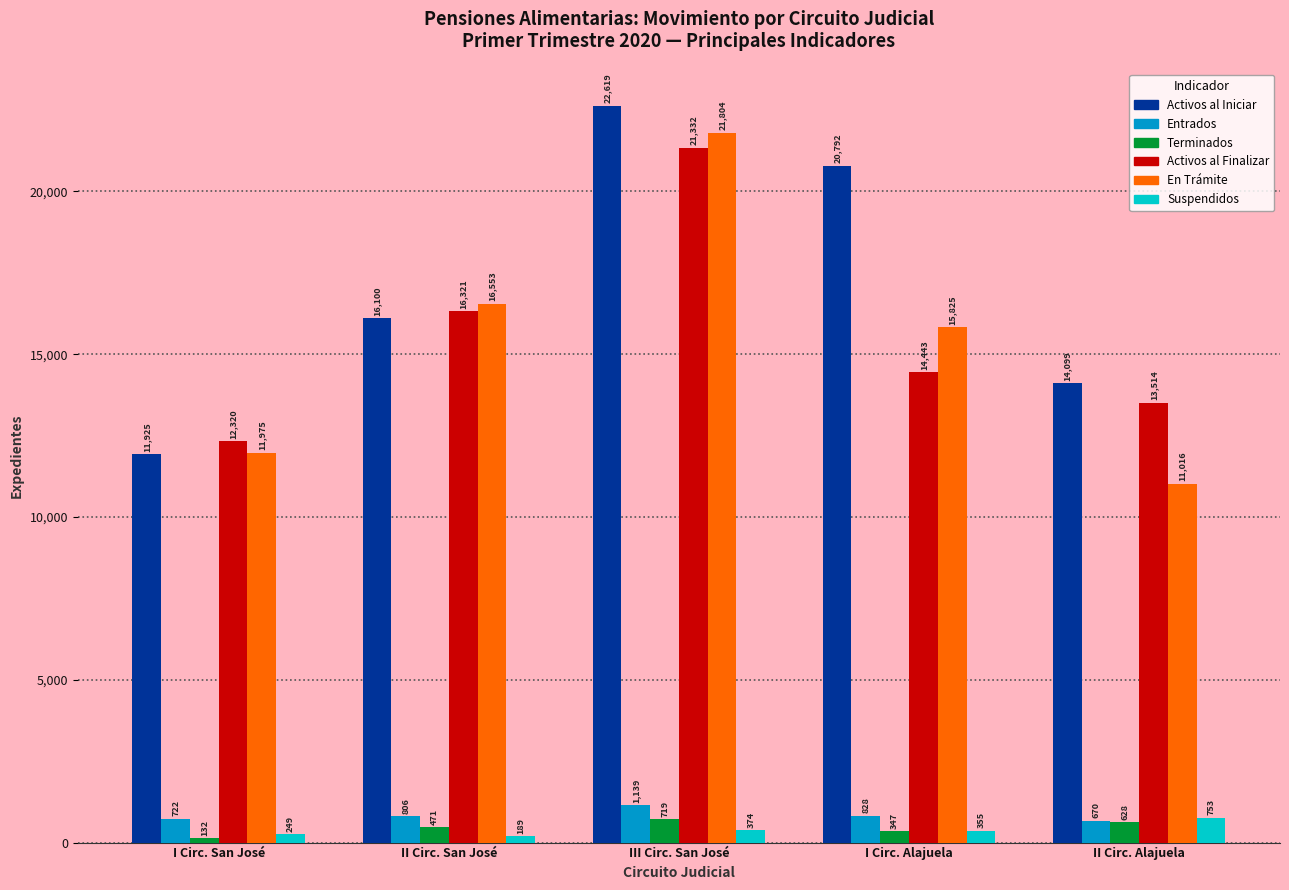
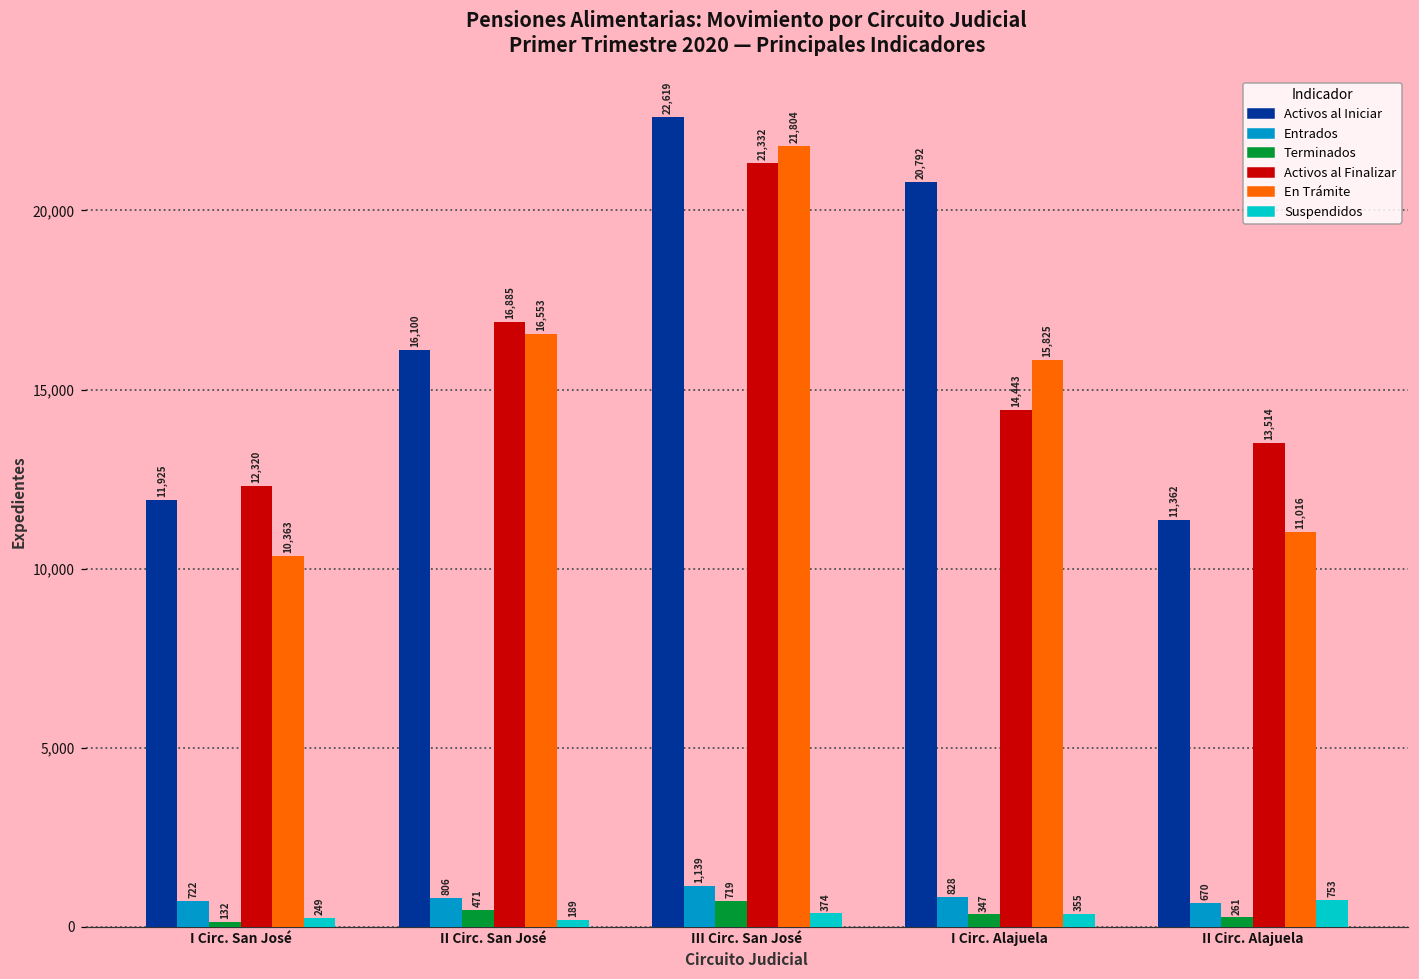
  {
    "Activos al Iniciar": {
      "I Circ. San José": "11,925",
      "II Circ. San José": "16,100",
      "III Circ. San José": "22,619",
      "I Circ. Alajuela": "20,792",
-     "II Circ. Alajuela": "14,099"
+     "II Circ. Alajuela": "11,362"
    },
    "Terminados": {
      "I Circ. San José": "132",
      "II Circ. San José": "471",
      "III Circ. San José": "719",
      "I Circ. Alajuela": "347",
-     "II Circ. Alajuela": "628"
+     "II Circ. Alajuela": "261"
    },
    "Activos al Finalizar": {
      "I Circ. San José": "12,320",
-     "II Circ. San José": "16,321",
+     "II Circ. San José": "16,885",
      "III Circ. San José": "21,332",
      "I Circ. Alajuela": "14,443",
      "II Circ. Alajuela": "13,514"
    },
    "En Trámite": {
-     "I Circ. San José": "11,975",
+     "I Circ. San José": "10,363",
      "II Circ. San José": "16,553",
      "III Circ. San José": "21,804",
      "I Circ. Alajuela": "15,825",
      "II Circ. Alajuela": "11,016"
    }
  }
